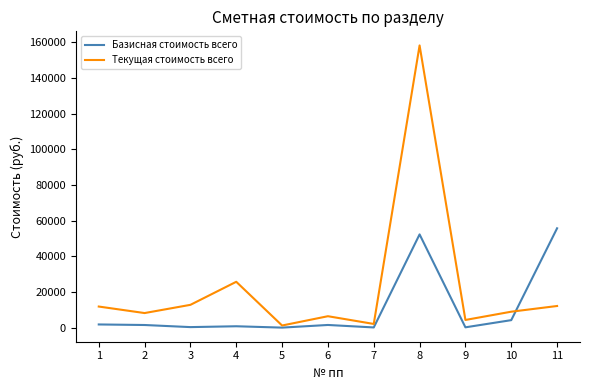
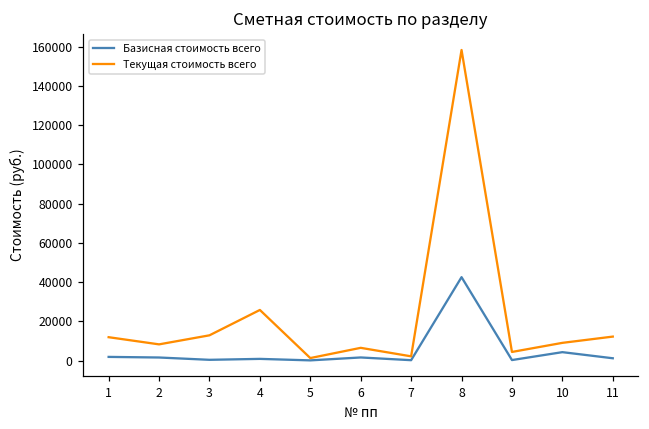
  {
    "Базисная стоимость всего": {
      "1": 2000,
      "2": 2000,
      "3": 0,
      "4": 1000,
      "6": 2000,
      "7": 0,
-     "8": 52000,
+     "8": 43000,
      "9": 0,
      "10": 4000,
-     "11": 56000
+     "11": 1000
    },
    "Текущая стоимость всего": {
      "1": 12000,
      "2": 8000,
      "3": 13000,
      "4": 26000,
      "6": 7000,
      "7": 2000,
      "8": 158000,
      "9": 4000,
      "10": 9000,
      "11": 12000
    }
  }
